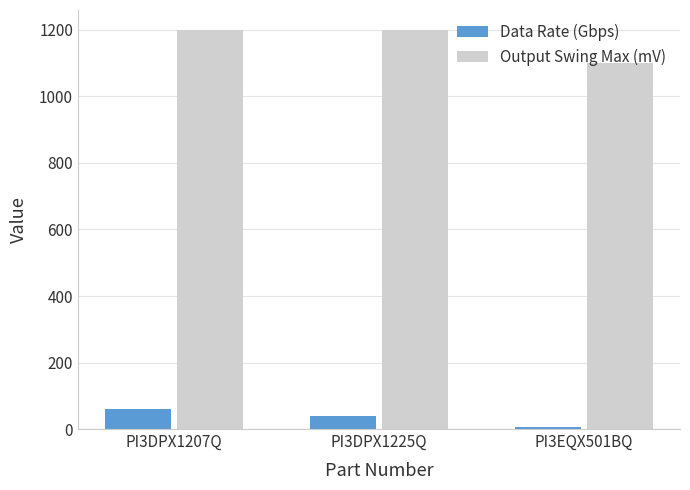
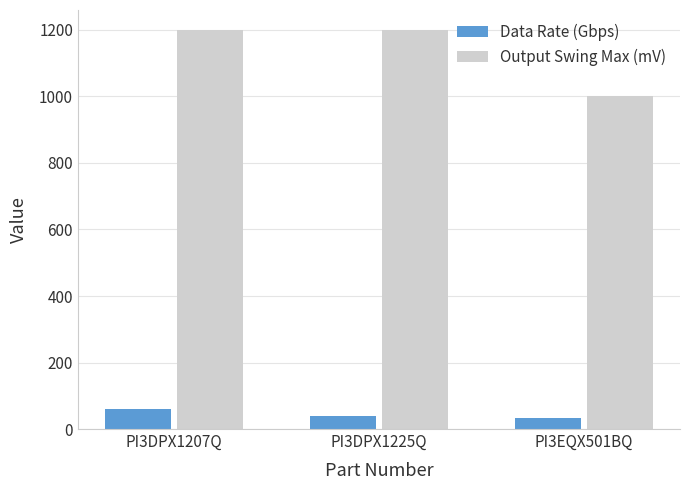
  {
    "Data Rate (Gbps)": {
      "PI3DPX1207Q": 60,
      "PI3DPX1225Q": 40,
-     "PI3EQX501BQ": 10
+     "PI3EQX501BQ": 30
    },
    "Output Swing Max (mV)": {
      "PI3DPX1207Q": 1200,
      "PI3DPX1225Q": 1200,
-     "PI3EQX501BQ": 1100
+     "PI3EQX501BQ": 1000
    }
  }
